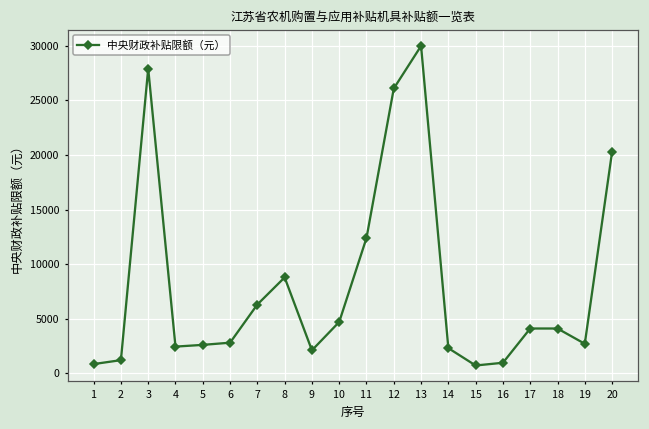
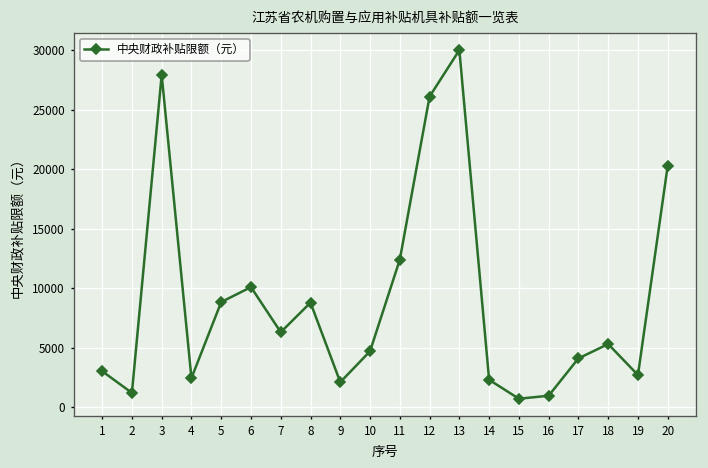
  {
-   "1": 1000,
+   "1": 3000,
    "2": 1000,
    "3": 28000,
    "4": 2000,
-   "5": 3000,
-   "6": 3000,
+   "5": 9000,
+   "6": 10000,
    "7": 6000,
    "8": 9000,
    "9": 2000,
    "10": 5000,
    "11": 12000,
    "12": 26000,
    "13": 30000,
    "14": 2000,
    "15": 1000,
    "16": 1000,
    "17": 4000,
-   "18": 4000,
+   "18": 5000,
    "19": 3000,
    "20": 20000
  }
